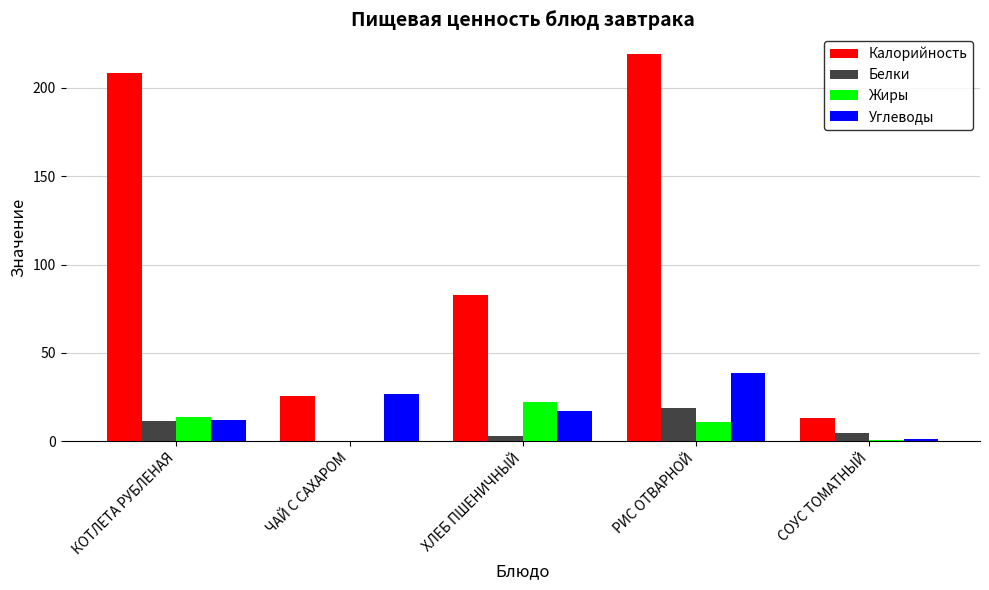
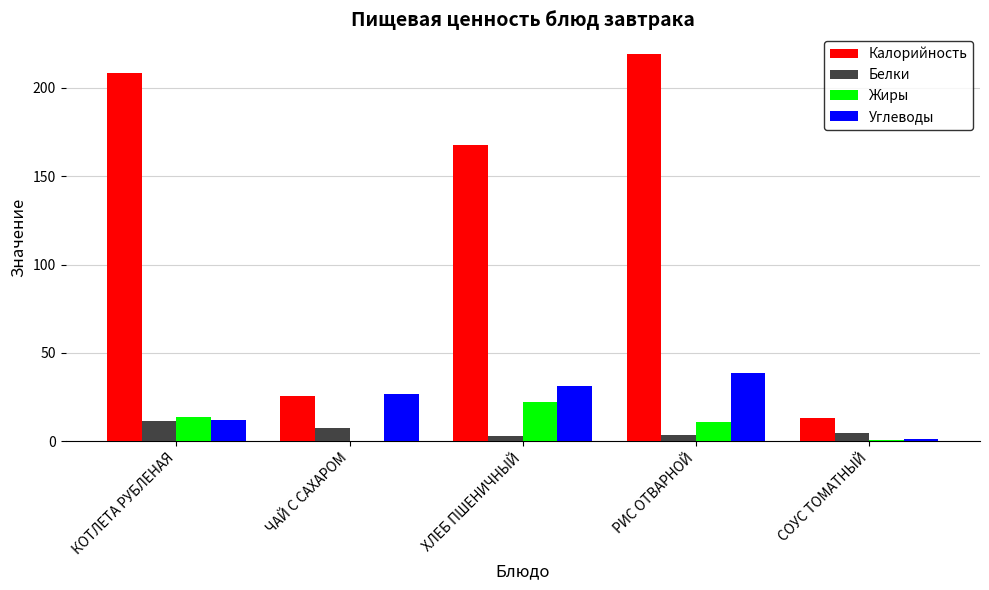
  {
    "Калорийность": {
      "КОТЛЕТА РУБЛЕНАЯ": 208,
      "ЧАЙ С САХАРОМ": 26,
-     "ХЛЕБ ПШЕНИЧНЫЙ": 83,
+     "ХЛЕБ ПШЕНИЧНЫЙ": 168,
      "РИС ОТВАРНОЙ": 219,
      "СОУС ТОМАТНЫЙ": 13
    },
    "Белки": {
      "КОТЛЕТА РУБЛЕНАЯ": 12,
-     "ЧАЙ С САХАРОМ": 0,
+     "ЧАЙ С САХАРОМ": 8,
      "ХЛЕБ ПШЕНИЧНЫЙ": 3,
-     "РИС ОТВАРНОЙ": 19,
+     "РИС ОТВАРНОЙ": 4,
      "СОУС ТОМАТНЫЙ": 5
    },
    "Жиры": {
      "КОТЛЕТА РУБЛЕНАЯ": 14,
      "ЧАЙ С САХАРОМ": 0,
      "ХЛЕБ ПШЕНИЧНЫЙ": 23,
      "РИС ОТВАРНОЙ": 11
    },
    "Углеводы": {
      "КОТЛЕТА РУБЛЕНАЯ": 12,
      "ЧАЙ С САХАРОМ": 27,
-     "ХЛЕБ ПШЕНИЧНЫЙ": 17,
+     "ХЛЕБ ПШЕНИЧНЫЙ": 32,
      "РИС ОТВАРНОЙ": 39,
      "СОУС ТОМАТНЫЙ": 2
    }
  }
